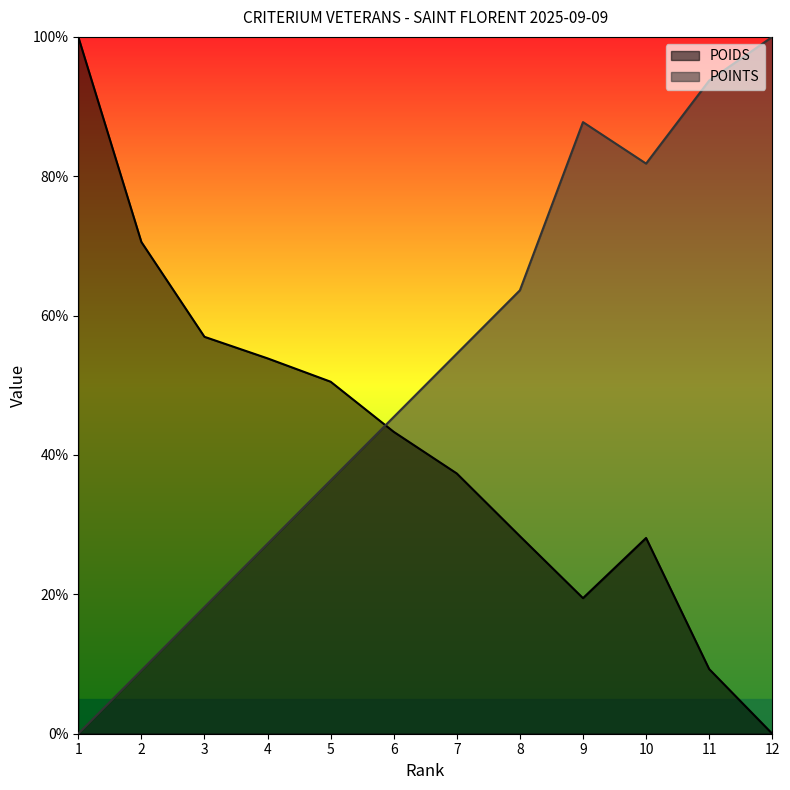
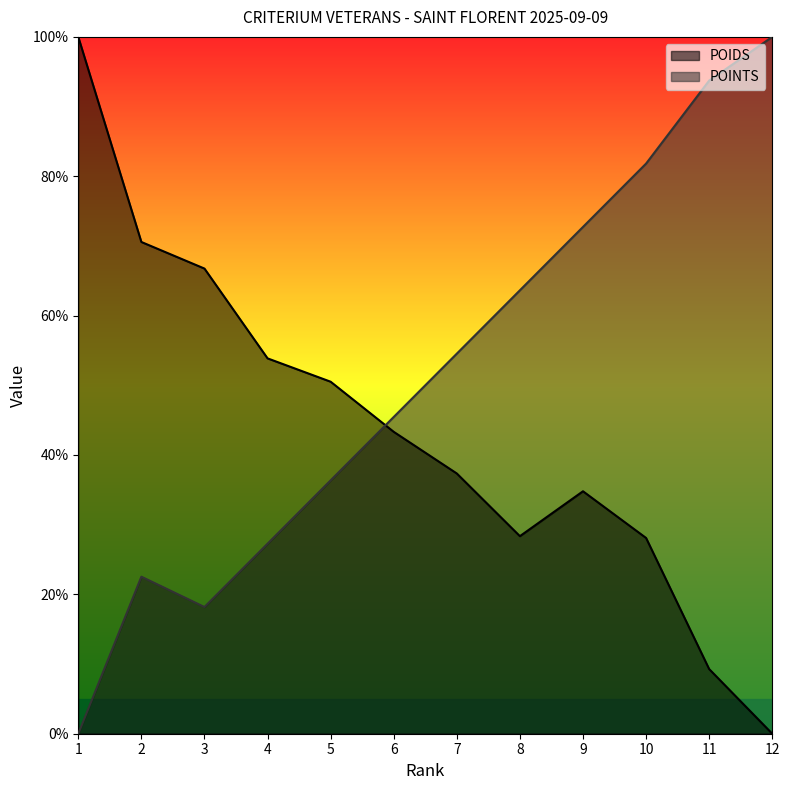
  {
    "POIDS": {
      "1": "100%",
      "2": "71%",
-     "3": "57%",
+     "3": "67%",
      "4": "54%",
      "5": "51%",
      "6": "43%",
      "7": "37%",
      "8": "28%",
-     "9": "19%",
+     "9": "35%",
      "10": "28%",
      "11": "9%"
    },
    "POINTS": {
-     "2": "9%",
+     "2": "23%",
      "3": "18%",
      "4": "27%",
      "5": "36%",
      "6": "45%",
      "7": "55%",
      "8": "64%",
-     "9": "88%",
+     "9": "73%",
      "10": "82%",
      "12": "100%"
    }
  }
